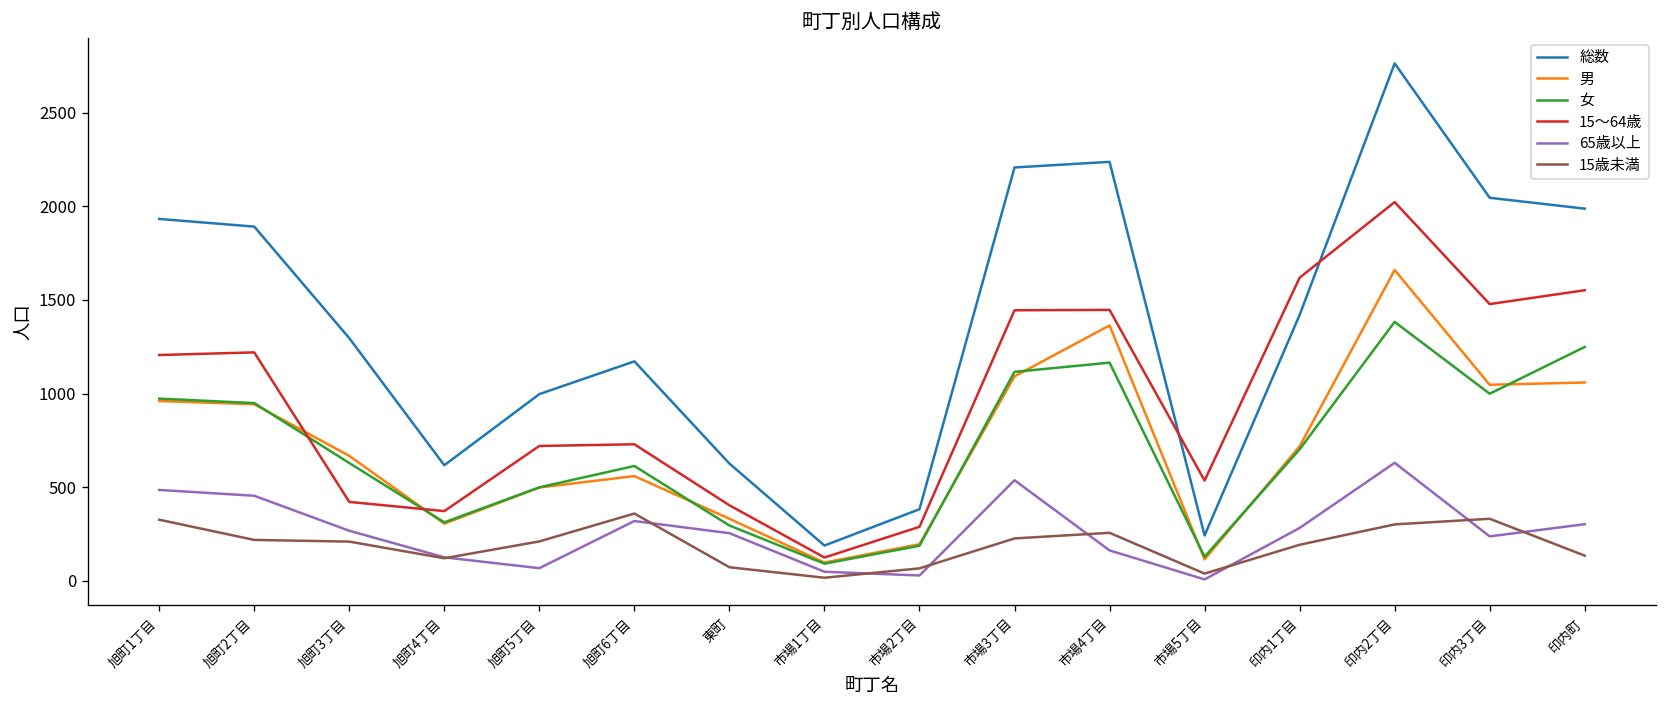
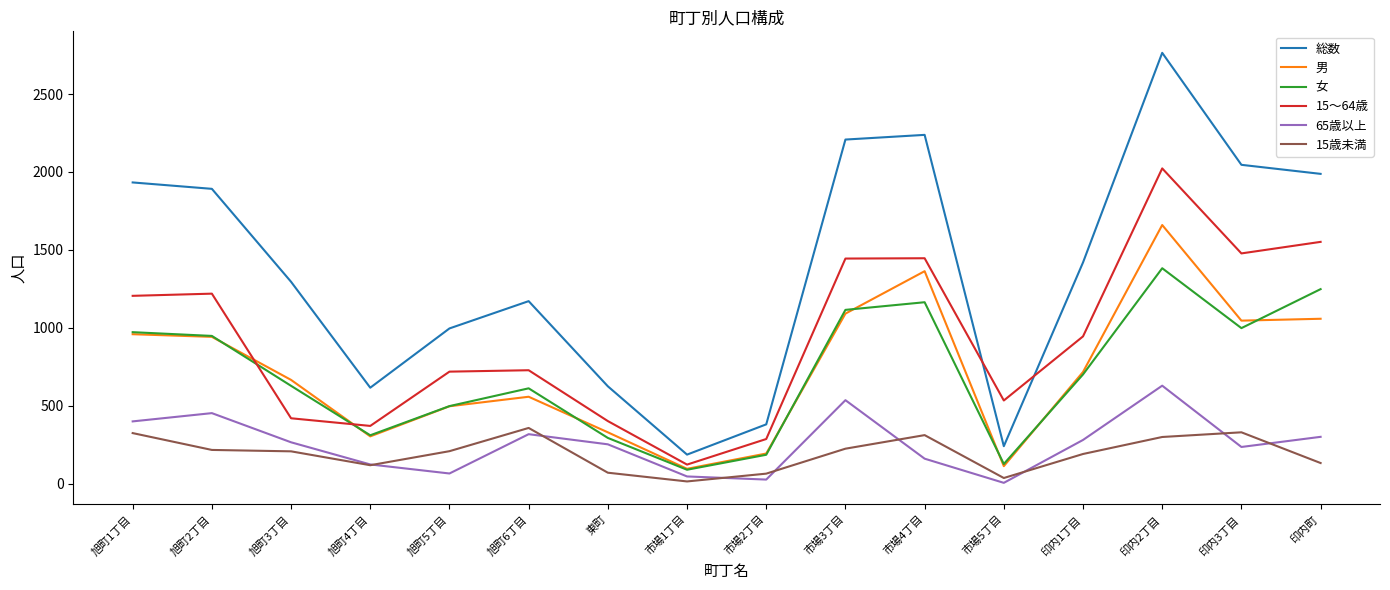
  {
    "総数": {
      "旭町1丁目": 1930,
      "旭町2丁目": 1890,
      "旭町3丁目": 1300,
      "旭町4丁目": 620,
      "旭町5丁目": 1000,
      "旭町6丁目": 1170,
      "東町": 630,
      "市場1丁目": 190,
      "市場2丁目": 380,
      "市場3丁目": 2210,
      "市場4丁目": 2240,
      "市場5丁目": 240,
      "印内1丁目": 1420,
      "印内2丁目": 2760,
      "印内3丁目": 2050,
      "印内町": 1990
    },
    "男": {
      "旭町3丁目": 670,
      "旭町6丁目": 560,
      "東町": 330,
      "市場3丁目": 1090,
      "市場4丁目": 1360,
      "印内2丁目": 1660,
      "印内3丁目": 1050,
      "印内町": 1060
    },
    "女": {
      "旭町3丁目": 630,
      "旭町6丁目": 610,
      "東町": 300,
      "市場3丁目": 1120,
      "市場4丁目": 1170,
      "印内2丁目": 1380,
      "印内3丁目": 1000,
      "印内町": 1250
    },
    "15～64歳": {
      "旭町1丁目": 1210,
      "旭町2丁目": 1220,
      "旭町3丁目": 420,
      "旭町4丁目": 370,
      "旭町5丁目": 720,
      "旭町6丁目": 730,
      "東町": 400,
      "市場1丁目": 120,
      "市場2丁目": 290,
      "市場3丁目": 1450,
      "市場4丁目": 1450,
      "市場5丁目": 540,
-     "印内1丁目": 1620,
+     "印内1丁目": 950,
      "印内2丁目": 2020,
      "印内3丁目": 1480,
      "印内町": 1550
    },
    "65歳以上": {
-     "旭町1丁目": 490,
+     "旭町1丁目": 400,
      "旭町2丁目": 450,
      "旭町3丁目": 270,
      "旭町5丁目": 70,
      "旭町6丁目": 320,
      "東町": 250,
      "市場1丁目": 50,
      "市場2丁目": 30,
      "市場3丁目": 540,
      "市場4丁目": 160,
      "市場5丁目": 10,
      "印内1丁目": 280,
      "印内2丁目": 630,
      "印内3丁目": 240,
      "印内町": 300
    },
    "15歳未満": {
      "旭町1丁目": 330,
      "旭町2丁目": 220,
      "旭町3丁目": 210,
      "旭町5丁目": 210,
      "旭町6丁目": 360,
      "東町": 70,
      "市場1丁目": 20,
      "市場2丁目": 70,
      "市場3丁目": 230,
-     "市場4丁目": 260,
+     "市場4丁目": 310,
      "市場5丁目": 40,
      "印内1丁目": 190,
      "印内2丁目": 300,
      "印内3丁目": 330,
      "印内町": 130
    }
  }
